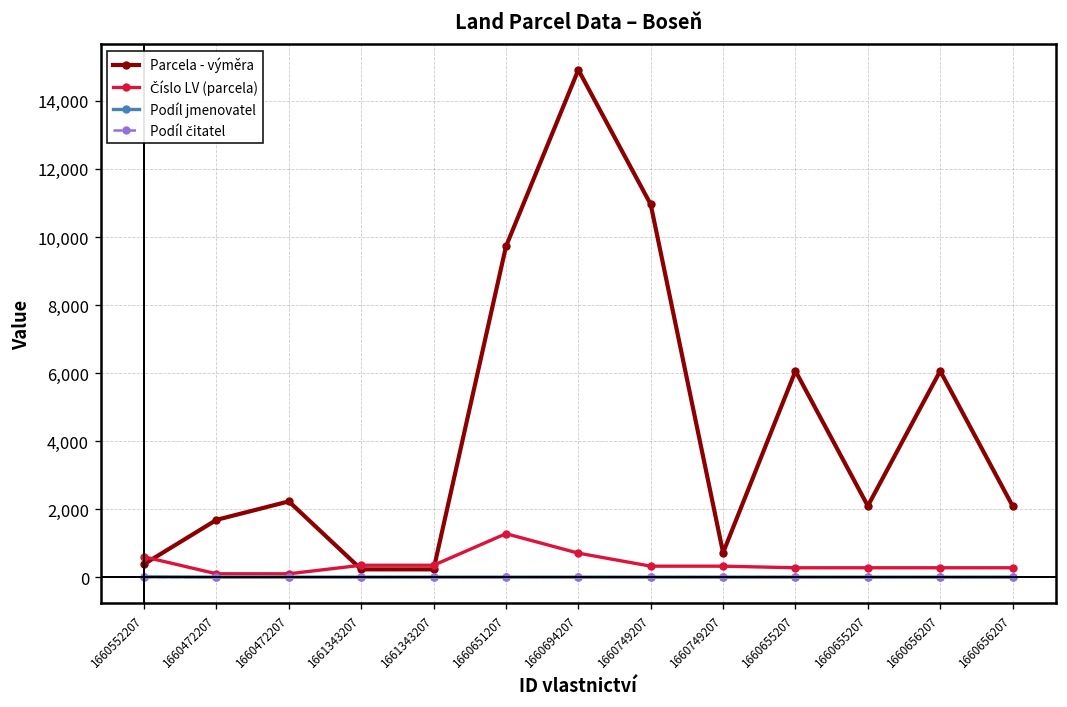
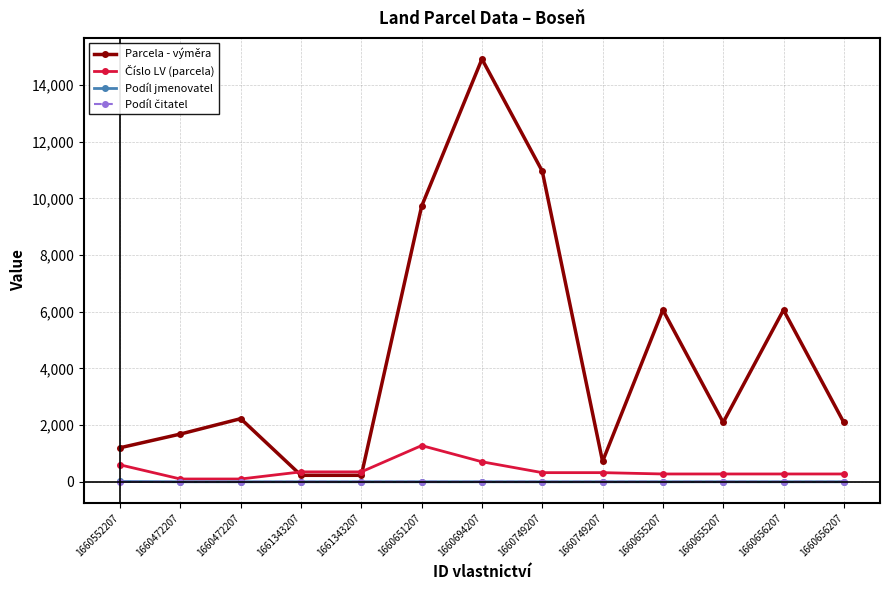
  {
    "Parcela - výměra": {
-     "1660552207": "400",
+     "1660552207": "1,200",
      "1660651207": "9,700",
      "1660694207": "14,900"
    },
    "Číslo LV (parcela)": {
      "1660552207": "600",
      "1660651207": "1,300",
      "1660694207": "700"
    },
    "Podíl čitatel": {
      "1660552207": "0",
      "1660651207": "0",
      "1660694207": "0"
    }
  }
